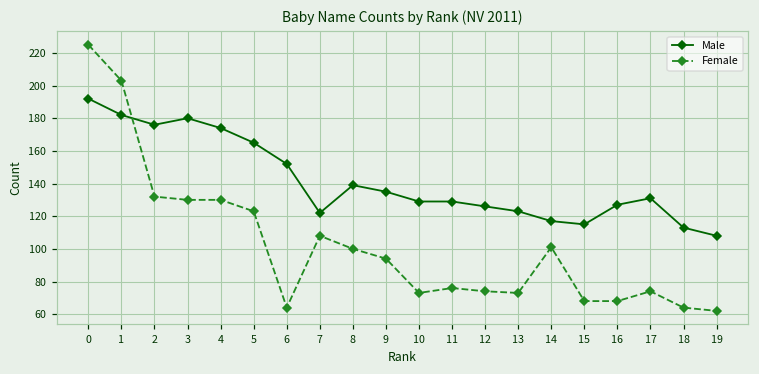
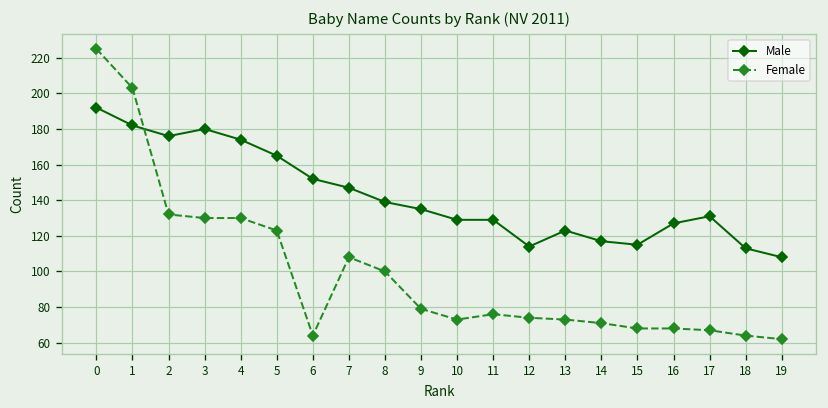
  {
    "Male": {
      "0": 192,
      "1": 182,
      "2": 176,
      "3": 180,
      "4": 174,
      "5": 165,
      "6": 152,
-     "7": 122,
+     "7": 147,
      "8": 139,
      "9": 135,
      "10": 129,
      "11": 129,
-     "12": 126,
+     "12": 114,
      "13": 123,
      "14": 117,
      "15": 115,
      "16": 127,
      "17": 131,
      "18": 113,
      "19": 108
    },
    "Female": {
      "0": 225,
      "1": 203,
      "2": 132,
      "3": 130,
      "4": 130,
      "5": 123,
      "6": 64,
      "7": 108,
      "8": 100,
-     "9": 94,
+     "9": 79,
      "10": 73,
      "11": 76,
      "12": 74,
      "13": 73,
-     "14": 101,
+     "14": 71,
      "15": 68,
      "16": 68,
-     "17": 74,
+     "17": 67,
      "18": 64,
      "19": 62
    }
  }
